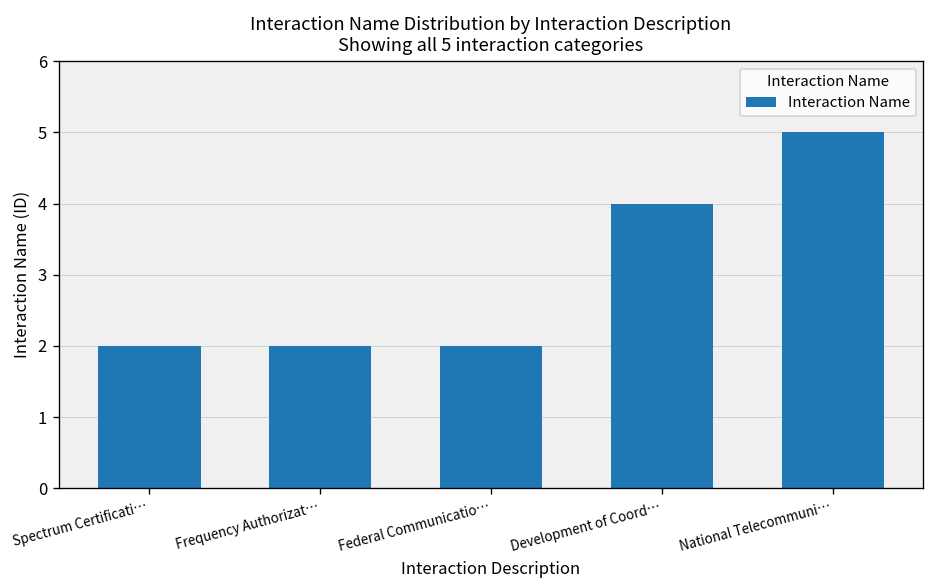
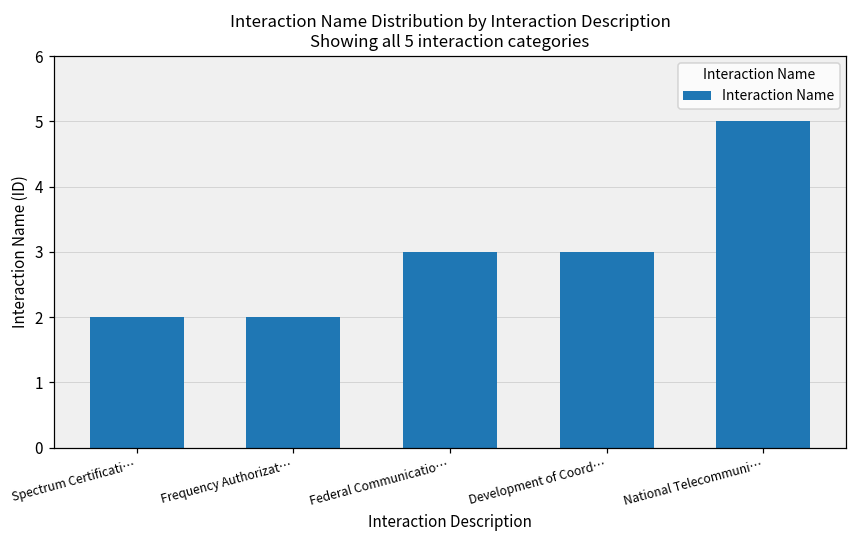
  {
    "Spectrum Certificati…": 2,
    "Frequency Authorizat…": 2,
-   "Federal Communicatio…": 2,
-   "Development of Coord…": 4,
+   "Federal Communicatio…": 3,
+   "Development of Coord…": 3,
    "National Telecommuni…": 5
  }
